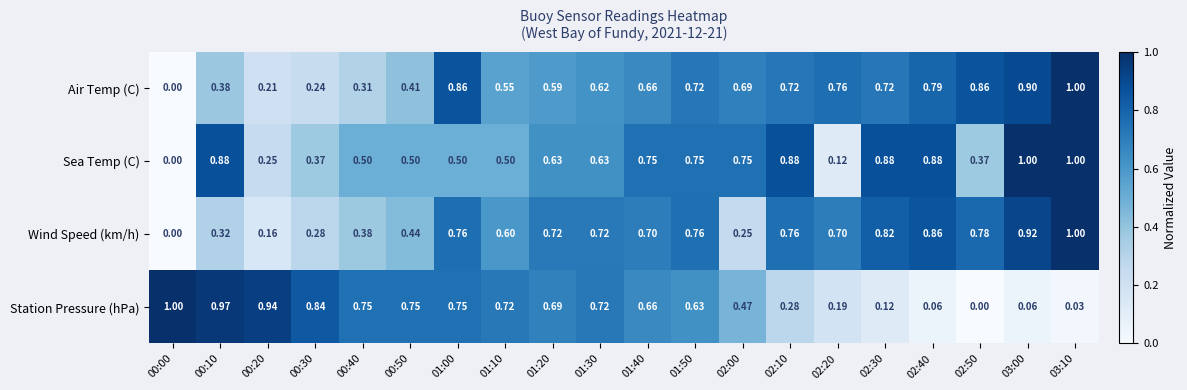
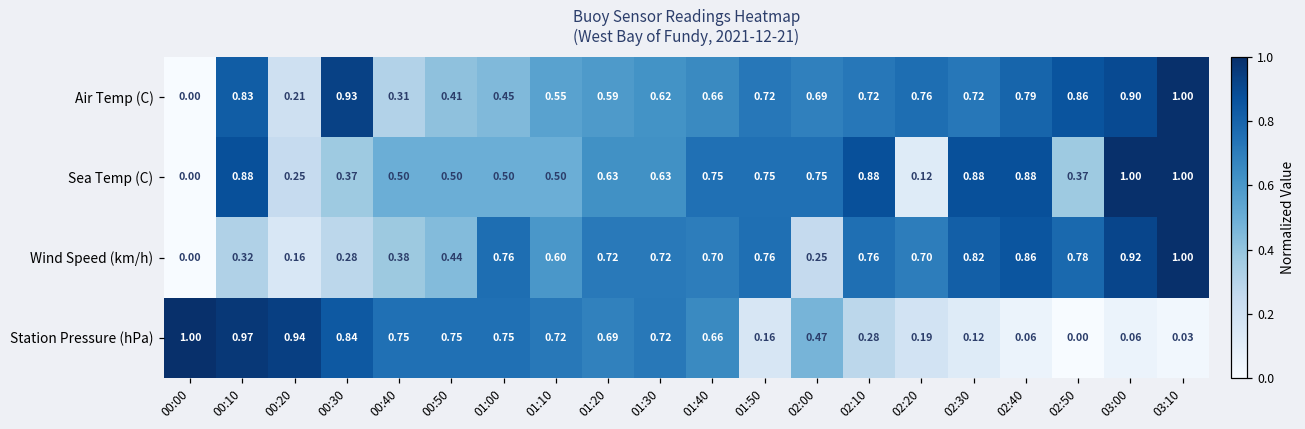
  {
    "Air Temp (C)": {
      "00:00": 0.00,
-     "00:10": 0.38,
+     "00:10": 0.83,
      "00:20": 0.21,
-     "00:30": 0.24,
+     "00:30": 0.93,
      "00:40": 0.31,
      "00:50": 0.41,
-     "01:00": 0.86,
+     "01:00": 0.45,
      "01:10": 0.55,
      "01:20": 0.59,
      "01:30": 0.62,
      "01:40": 0.66,
      "01:50": 0.72,
      "02:00": 0.69,
      "02:10": 0.72,
      "02:20": 0.76,
      "02:30": 0.72,
      "02:40": 0.79,
      "02:50": 0.86,
      "03:00": 0.90,
      "03:10": 1.00
    },
    "Sea Temp (C)": {
      "00:00": 0.00,
      "00:10": 0.88,
      "00:20": 0.25,
      "00:30": 0.37,
      "00:40": 0.50,
      "00:50": 0.50,
      "01:00": 0.50,
      "01:10": 0.50,
      "01:20": 0.63,
      "01:30": 0.63,
      "01:40": 0.75,
      "01:50": 0.75,
      "02:00": 0.75,
      "02:10": 0.88,
      "02:20": 0.12,
      "02:30": 0.88,
      "02:40": 0.88,
      "02:50": 0.37,
      "03:00": 1.00,
      "03:10": 1.00
    },
    "Wind Speed (km/h)": {
      "00:00": 0.00,
      "00:10": 0.32,
      "00:20": 0.16,
      "00:30": 0.28,
      "00:40": 0.38,
      "00:50": 0.44,
      "01:00": 0.76,
      "01:10": 0.60,
      "01:20": 0.72,
      "01:30": 0.72,
      "01:40": 0.70,
      "01:50": 0.76,
      "02:00": 0.25,
      "02:10": 0.76,
      "02:20": 0.70,
      "02:30": 0.82,
      "02:40": 0.86,
      "02:50": 0.78,
      "03:00": 0.92,
      "03:10": 1.00
    },
    "Station Pressure (hPa)": {
      "00:00": 1.00,
      "00:10": 0.97,
      "00:20": 0.94,
      "00:30": 0.84,
      "00:40": 0.75,
      "00:50": 0.75,
      "01:00": 0.75,
      "01:10": 0.72,
      "01:20": 0.69,
      "01:30": 0.72,
      "01:40": 0.66,
-     "01:50": 0.63,
+     "01:50": 0.16,
      "02:00": 0.47,
      "02:10": 0.28,
      "02:20": 0.19,
      "02:30": 0.12,
      "02:40": 0.06,
      "02:50": 0.00,
      "03:00": 0.06,
      "03:10": 0.03
    }
  }
